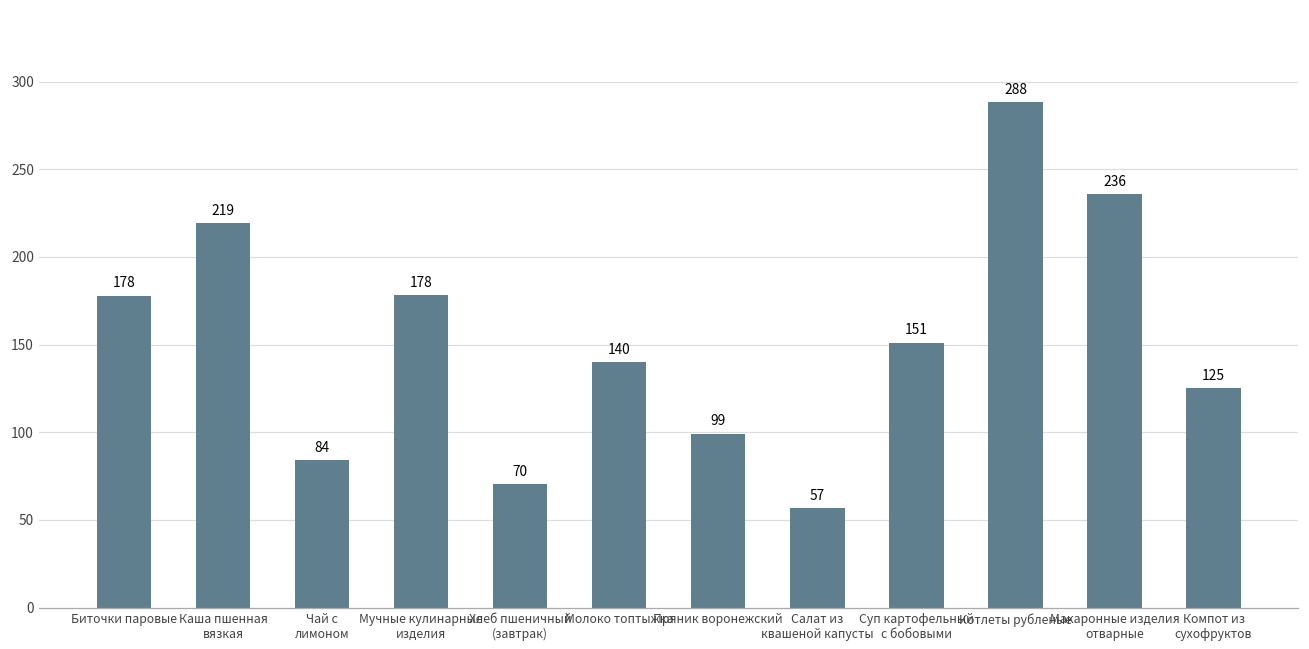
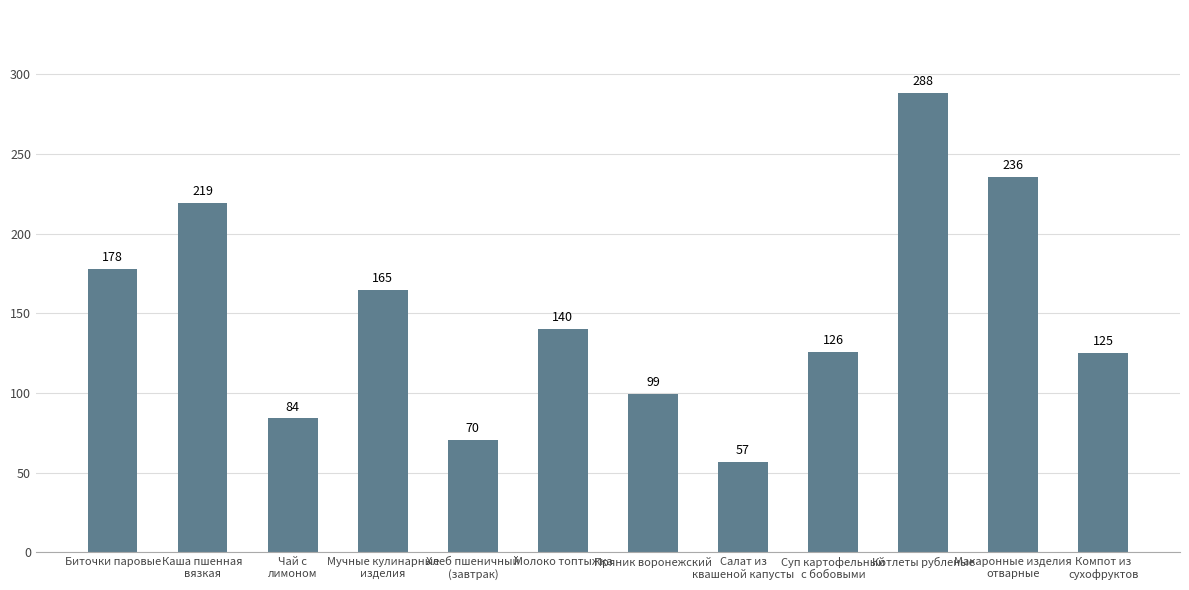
  {
    "Биточки паровые": 178,
    "Каша пшенная вязкая": 219,
    "Чай с лимоном": 84,
-   "Мучные кулинарные изделия": 178,
+   "Мучные кулинарные изделия": 165,
    "Хлеб пшеничный (завтрак)": 70,
    "Салат из квашеной капусты": 57,
-   "Суп картофельный с бобовыми": 151,
+   "Суп картофельный с бобовыми": 126,
    "Макаронные изделия отварные": 236,
    "Компот из сухофруктов": 125
  }
